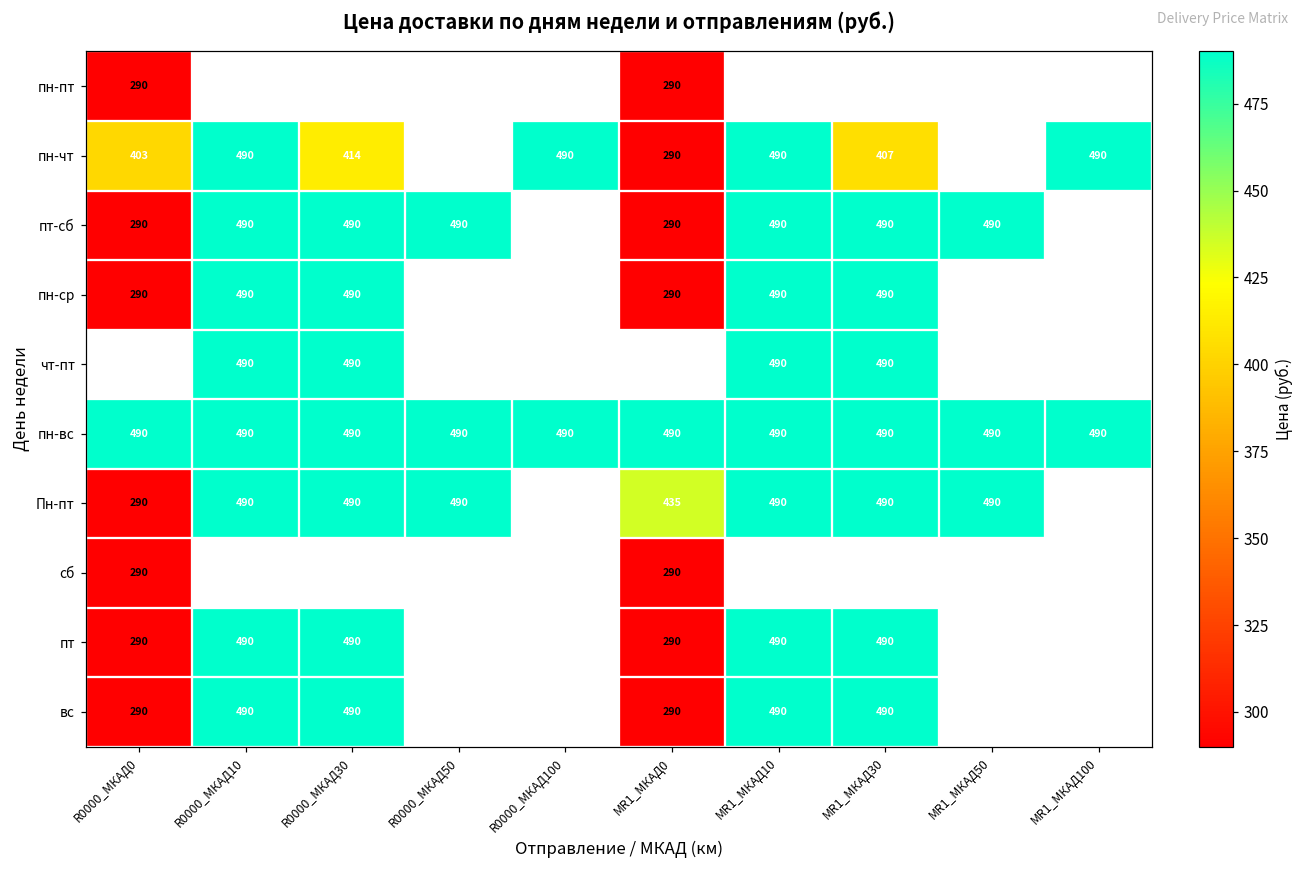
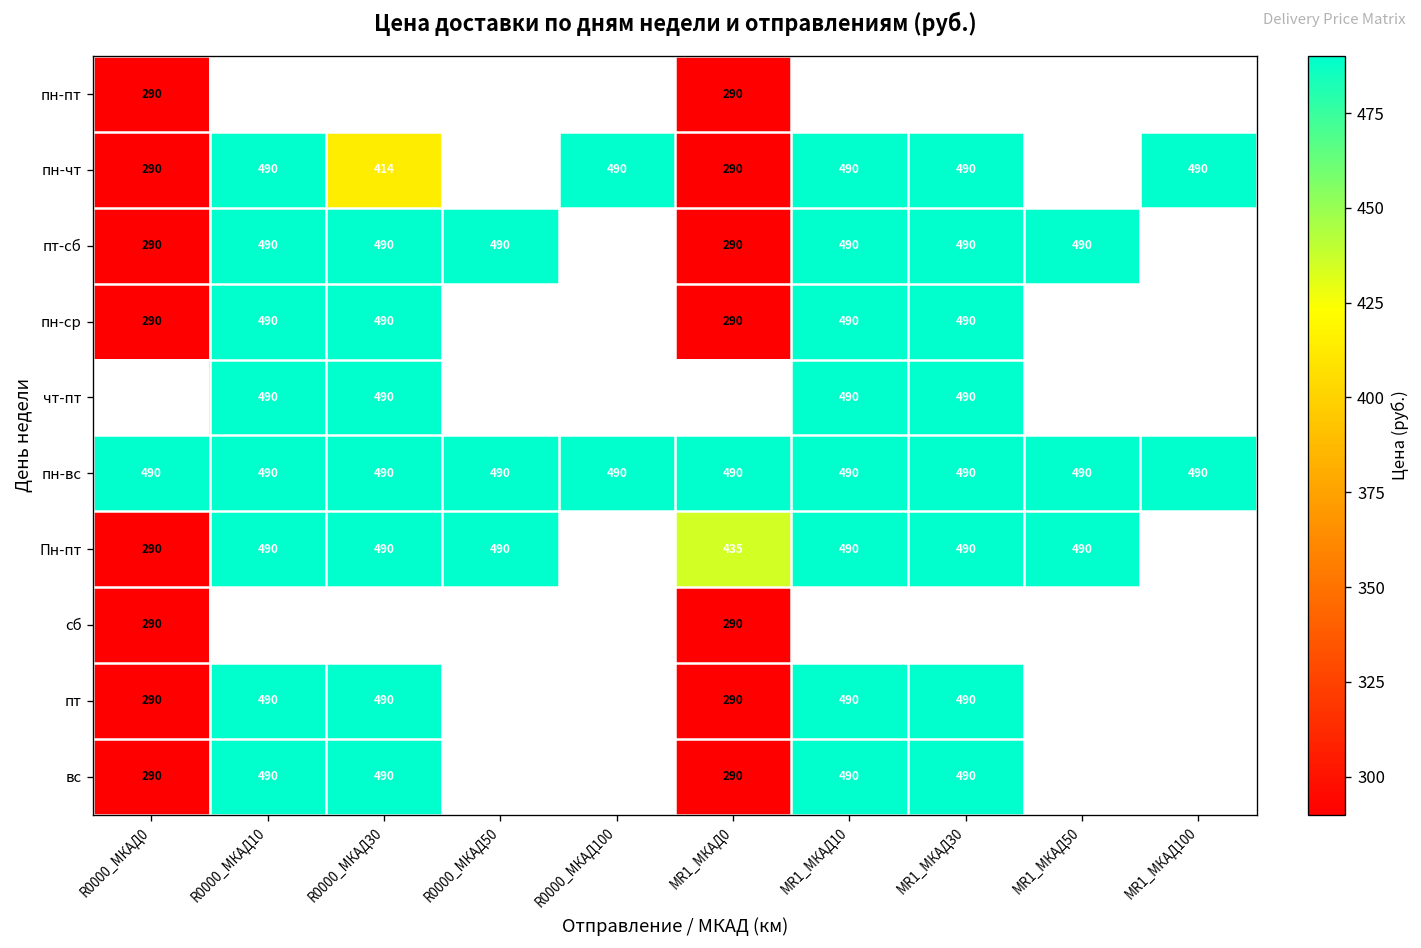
  {
    "пн-пт": {
      "R0000_МКАД0": 290,
      "MR1_МКАД0": 290
    },
    "пн-чт": {
-     "R0000_МКАД0": 403,
+     "R0000_МКАД0": 290,
      "R0000_МКАД10": 490,
      "R0000_МКАД30": 414,
      "R0000_МКАД100": 490,
      "MR1_МКАД0": 290,
      "MR1_МКАД10": 490,
-     "MR1_МКАД30": 407,
+     "MR1_МКАД30": 490,
      "MR1_МКАД100": 490
    },
    "пт-сб": {
      "R0000_МКАД0": 290,
      "R0000_МКАД10": 490,
      "R0000_МКАД30": 490,
      "R0000_МКАД50": 490,
      "MR1_МКАД0": 290,
      "MR1_МКАД10": 490,
      "MR1_МКАД30": 490,
      "MR1_МКАД50": 490
    },
    "пн-ср": {
      "R0000_МКАД0": 290,
      "R0000_МКАД10": 490,
      "R0000_МКАД30": 490,
      "MR1_МКАД0": 290,
      "MR1_МКАД10": 490,
      "MR1_МКАД30": 490
    },
    "чт-пт": {
      "R0000_МКАД10": 490,
      "R0000_МКАД30": 490,
      "MR1_МКАД10": 490,
      "MR1_МКАД30": 490
    },
    "пн-вс": {
      "R0000_МКАД0": 490,
      "R0000_МКАД10": 490,
      "R0000_МКАД30": 490,
      "R0000_МКАД50": 490,
      "R0000_МКАД100": 490,
      "MR1_МКАД0": 490,
      "MR1_МКАД10": 490,
      "MR1_МКАД30": 490,
      "MR1_МКАД50": 490,
      "MR1_МКАД100": 490
    },
    "Пн-пт": {
      "R0000_МКАД0": 290,
      "R0000_МКАД10": 490,
      "R0000_МКАД30": 490,
      "R0000_МКАД50": 490,
      "MR1_МКАД0": 435,
      "MR1_МКАД10": 490,
      "MR1_МКАД30": 490,
      "MR1_МКАД50": 490
    },
    "сб": {
      "R0000_МКАД0": 290,
      "MR1_МКАД0": 290
    },
    "пт": {
      "R0000_МКАД0": 290,
      "R0000_МКАД10": 490,
      "R0000_МКАД30": 490,
      "MR1_МКАД0": 290,
      "MR1_МКАД10": 490,
      "MR1_МКАД30": 490
    },
    "вс": {
      "R0000_МКАД0": 290,
      "R0000_МКАД10": 490,
      "R0000_МКАД30": 490,
      "MR1_МКАД0": 290,
      "MR1_МКАД10": 490,
      "MR1_МКАД30": 490
    }
  }
